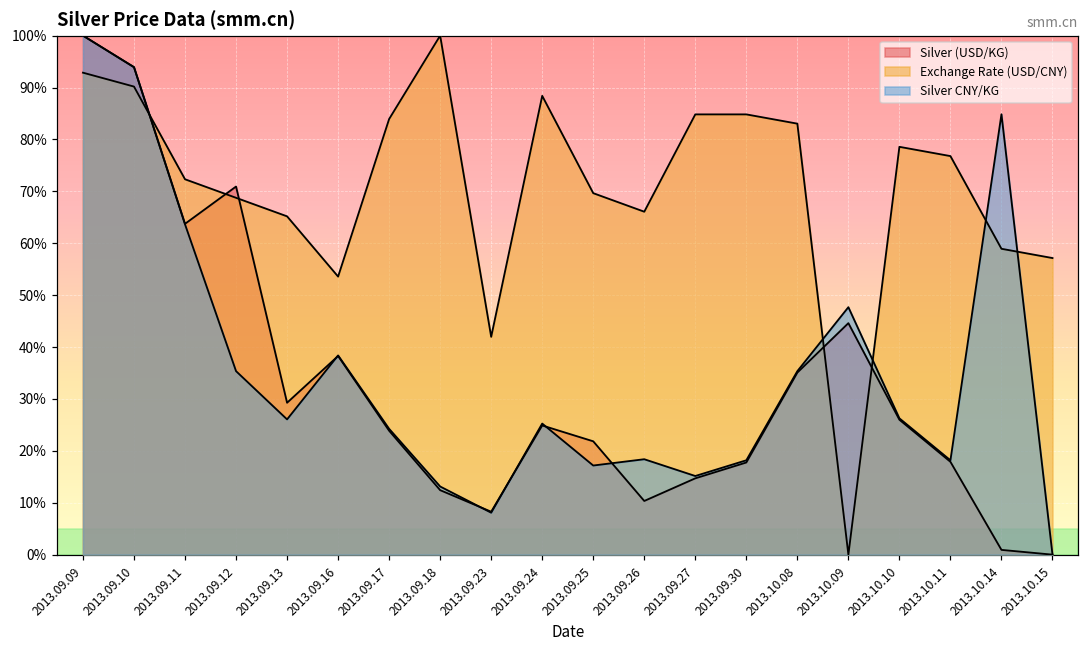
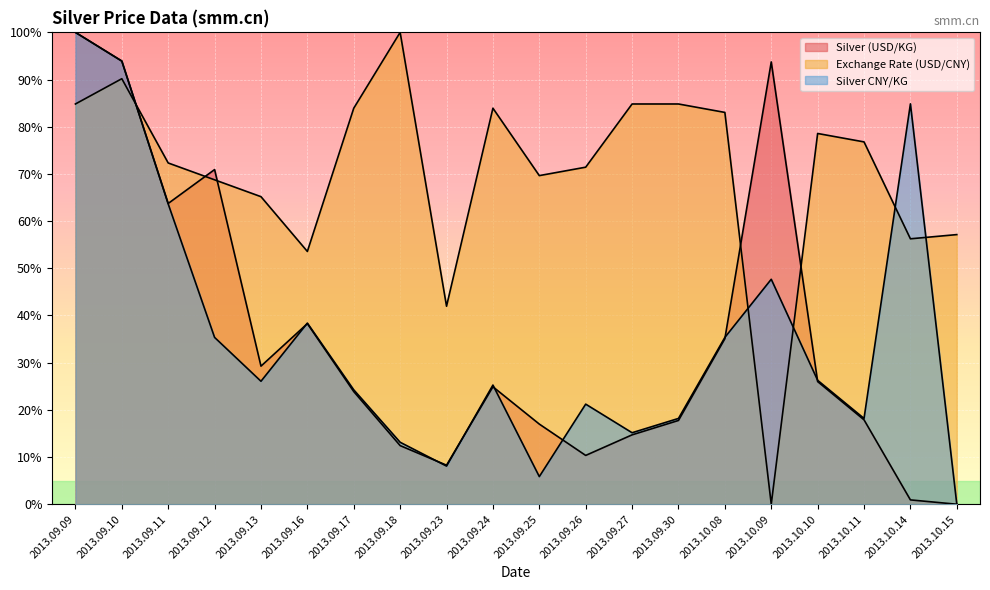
  {
    "Silver (USD/KG)": {
      "2013.09.12": "71%",
      "2013.09.13": "29%",
      "2013.09.18": "12%",
-     "2013.09.25": "22%",
+     "2013.09.25": "17%",
      "2013.09.26": "10%",
-     "2013.10.09": "45%"
+     "2013.10.09": "94%"
    },
    "Exchange Rate (USD/CNY)": {
-     "2013.09.09": "93%",
+     "2013.09.09": "85%",
      "2013.09.10": "90%",
      "2013.09.11": "72%",
      "2013.09.12": "69%",
      "2013.09.13": "65%",
      "2013.09.16": "54%",
      "2013.09.17": "84%",
      "2013.09.18": "100%",
      "2013.09.23": "42%",
-     "2013.09.24": "88%",
+     "2013.09.24": "84%",
      "2013.09.25": "70%",
-     "2013.09.26": "66%",
+     "2013.09.26": "71%",
      "2013.09.27": "85%",
      "2013.09.30": "85%",
      "2013.10.08": "83%",
      "2013.10.10": "79%",
      "2013.10.11": "77%",
-     "2013.10.14": "59%",
+     "2013.10.14": "56%",
      "2013.10.15": "57%"
    },
    "Silver CNY/KG": {
      "2013.09.12": "35%",
      "2013.09.13": "26%",
      "2013.09.18": "13%",
-     "2013.09.25": "17%",
-     "2013.09.26": "18%",
+     "2013.09.25": "6%",
+     "2013.09.26": "21%",
      "2013.10.09": "48%",
      "2013.10.14": "85%"
    }
  }
